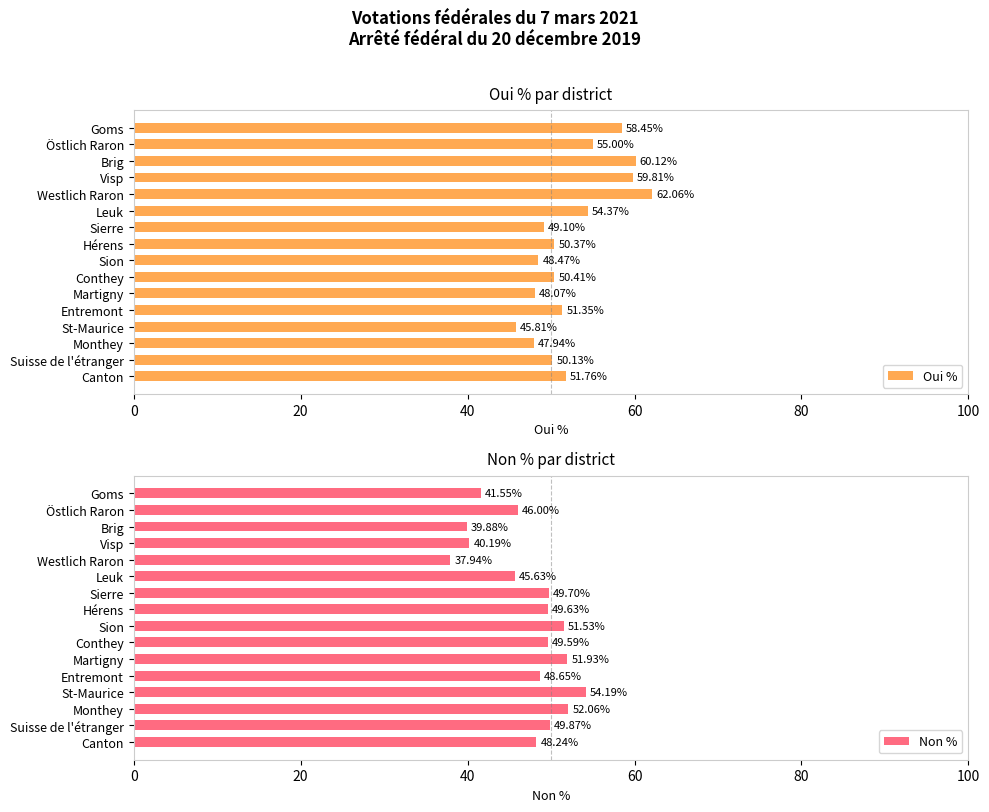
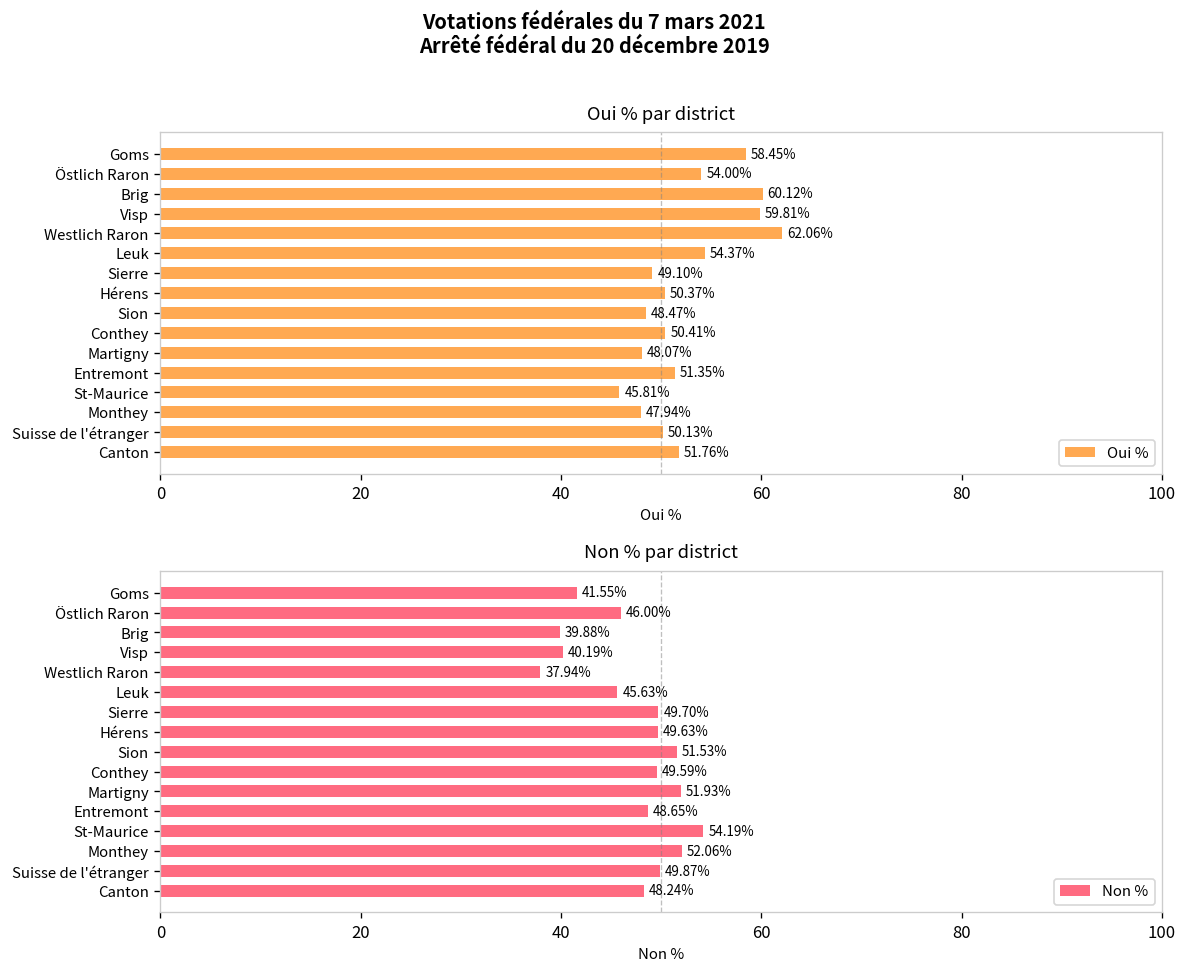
  {
    "Oui % par district": {
      "Goms": "58.45%",
-     "Östlich Raron": "55.00%",
+     "Östlich Raron": "54.00%",
      "Brig": "60.12%",
      "Visp": "59.81%",
      "Westlich Raron": "62.06%",
      "Leuk": "54.37%",
      "Sierre": "49.10%",
      "Hérens": "50.37%",
      "Sion": "48.47%",
      "Conthey": "50.41%",
      "Martigny": "48.07%",
      "Entremont": "51.35%",
      "St-Maurice": "45.81%",
      "Monthey": "47.94%",
      "Suisse de l'étranger": "50.13%",
      "Canton": "51.76%"
    },
    "Non % par district": {
      "Goms": "41.55%",
      "Östlich Raron": "46.00%",
      "Brig": "39.88%",
      "Visp": "40.19%",
      "Westlich Raron": "37.94%",
      "Leuk": "45.63%",
      "Sierre": "49.70%",
      "Hérens": "49.63%",
      "Sion": "51.53%",
      "Conthey": "49.59%",
      "Martigny": "51.93%",
      "Entremont": "48.65%",
      "St-Maurice": "54.19%",
      "Monthey": "52.06%",
      "Suisse de l'étranger": "49.87%",
      "Canton": "48.24%"
    }
  }
